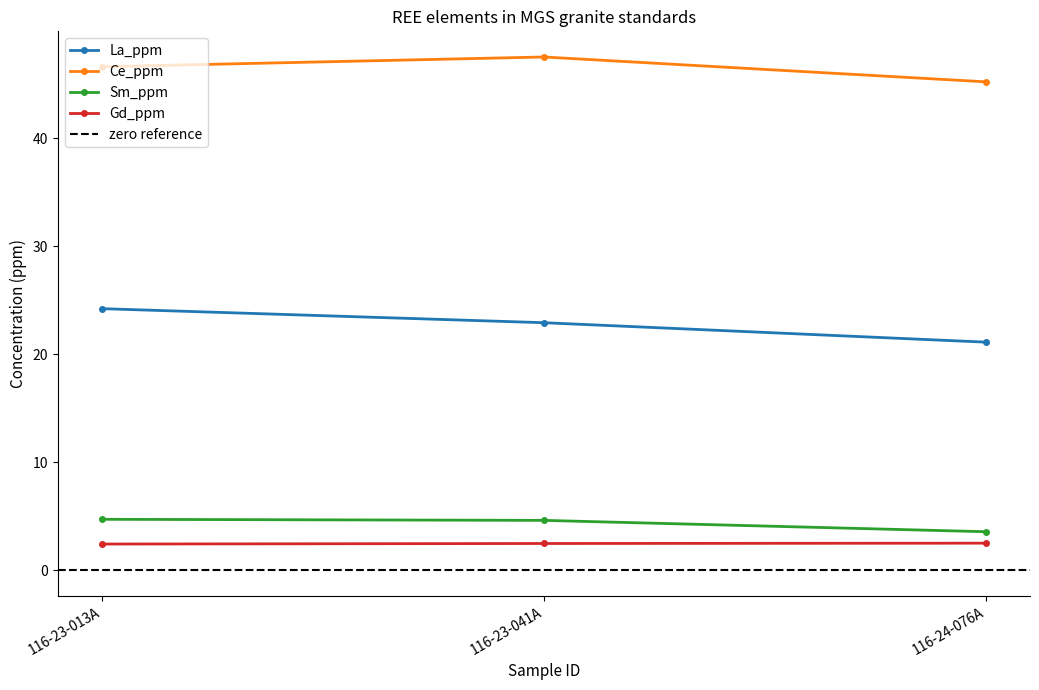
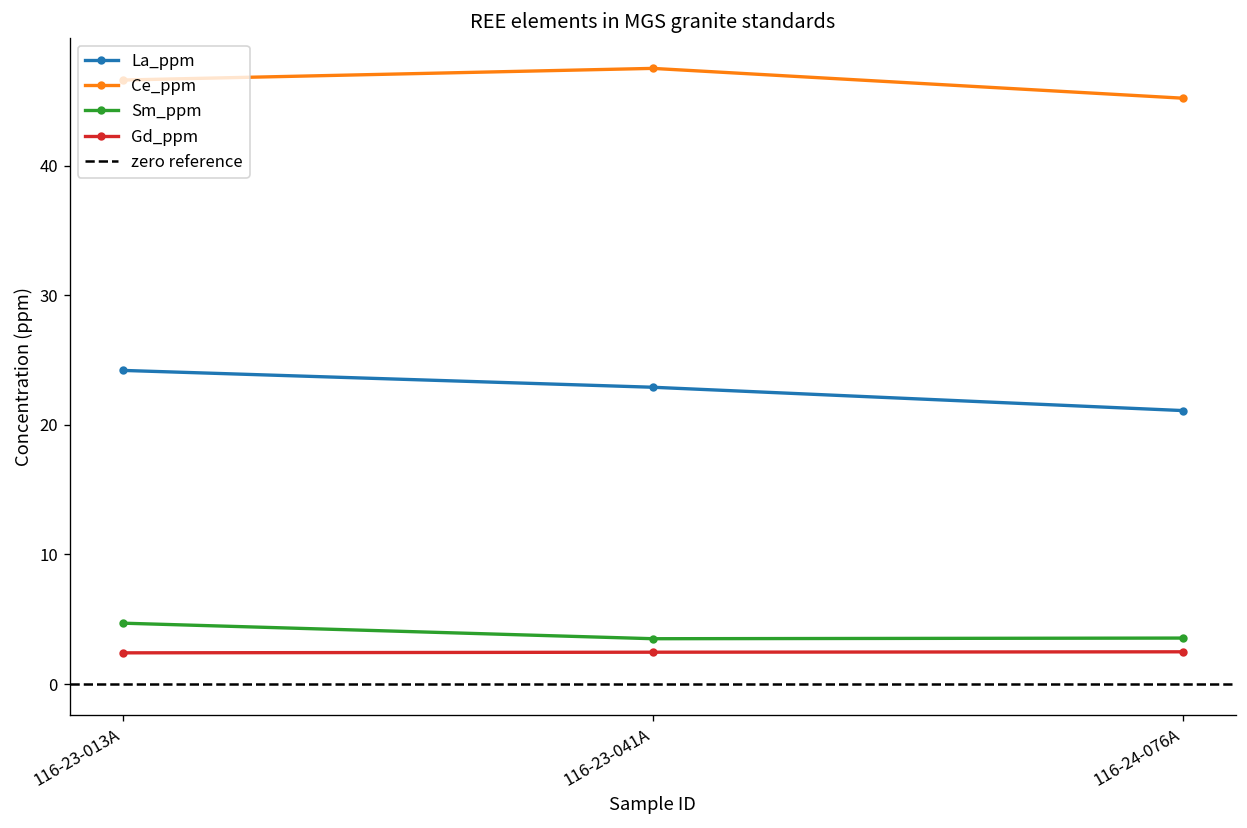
  {
    "La_ppm": {
      "116-23-013A": 24.2,
      "116-23-041A": 22.9,
      "116-24-076A": 21.1
    },
    "Ce_ppm": {
      "116-23-041A": 47.5,
      "116-24-076A": 45.2
    },
    "Sm_ppm": {
      "116-23-013A": 4.7,
-     "116-23-041A": 4.6,
+     "116-23-041A": 3.5,
      "116-24-076A": 3.6
    },
    "Gd_ppm": {
      "116-23-013A": 2.4,
      "116-23-041A": 2.5,
      "116-24-076A": 2.5
    }
  }
